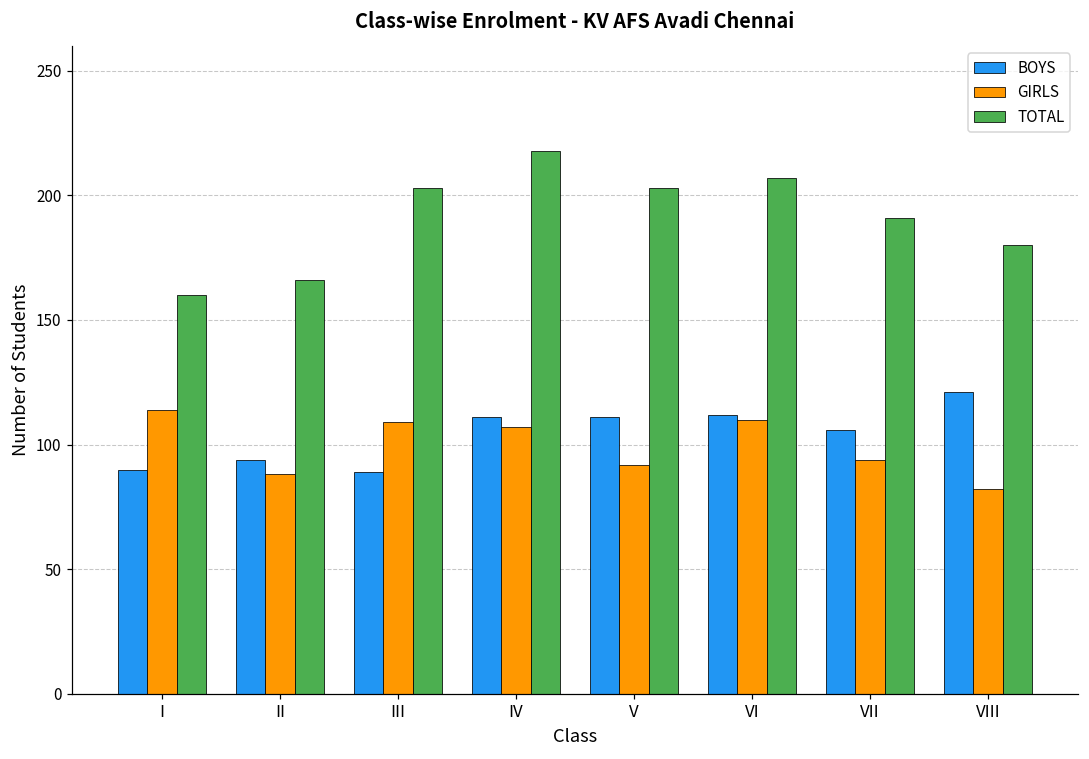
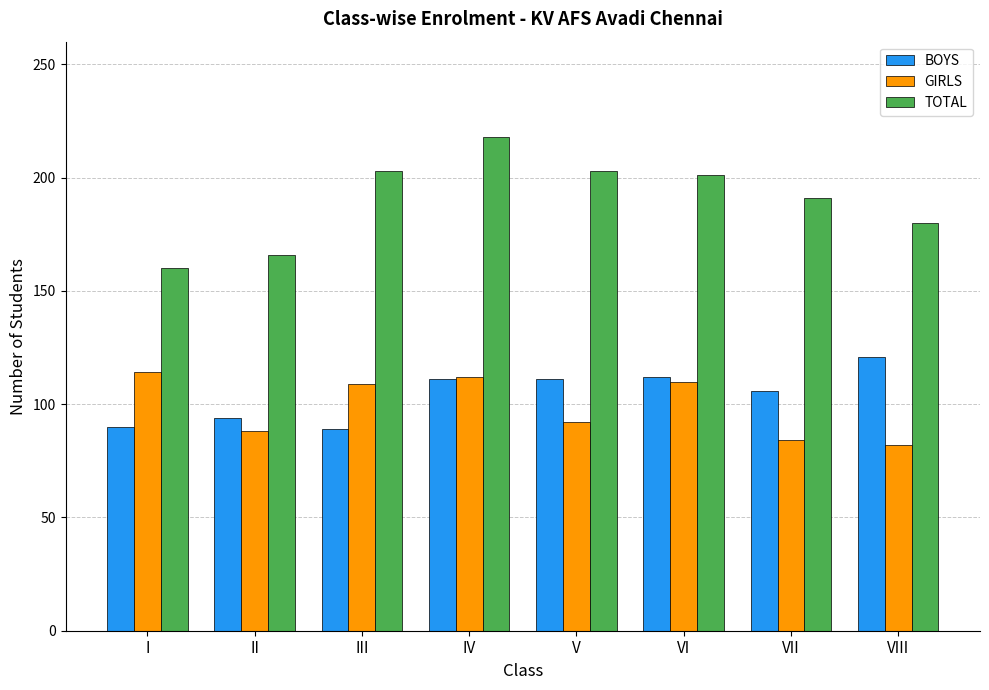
  {
    "BOYS": {
      "I": 90,
      "II": 94,
      "III": 89,
      "IV": 111,
      "V": 111,
      "VI": 112,
      "VII": 106,
      "VIII": 121
    },
    "GIRLS": {
      "I": 114,
      "II": 88,
      "III": 109,
-     "IV": 107,
+     "IV": 112,
      "V": 92,
      "VI": 110,
-     "VII": 94,
+     "VII": 84,
      "VIII": 82
    },
    "TOTAL": {
      "I": 160,
      "II": 166,
      "III": 203,
      "IV": 218,
      "V": 203,
-     "VI": 207,
+     "VI": 201,
      "VII": 191,
      "VIII": 180
    }
  }
